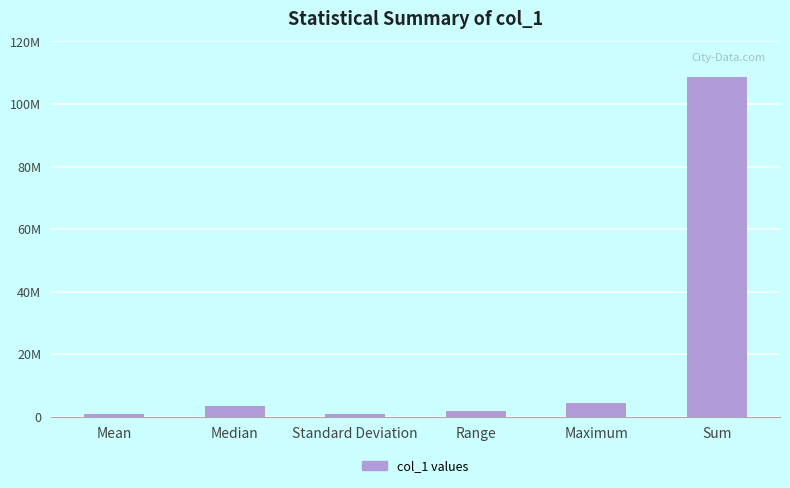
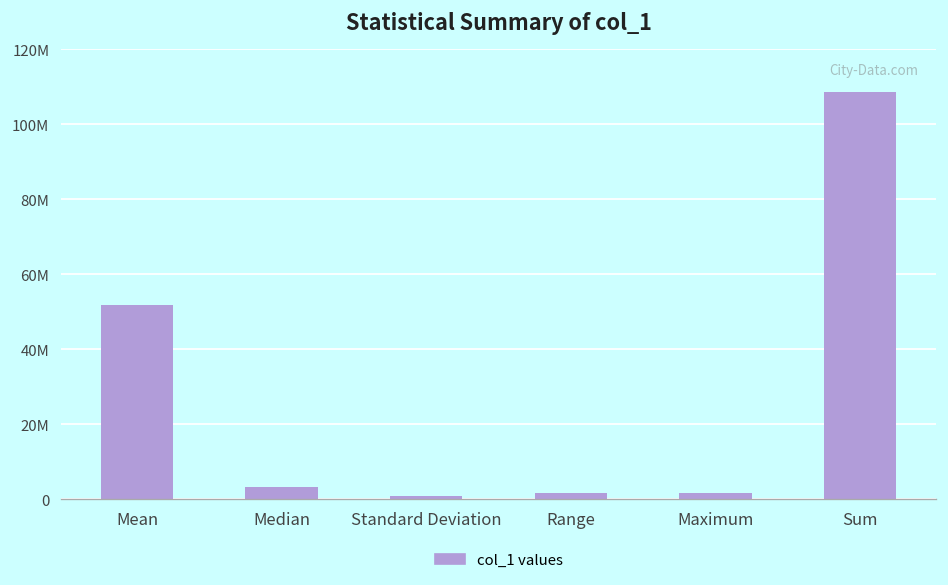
  {
-   "Mean": 1000000,
+   "Mean": 52000000,
    "Median": 3000000,
    "Standard Deviation": 1000000,
    "Range": 2000000,
-   "Maximum": 5000000,
+   "Maximum": 2000000,
    "Sum": 109000000
  }
